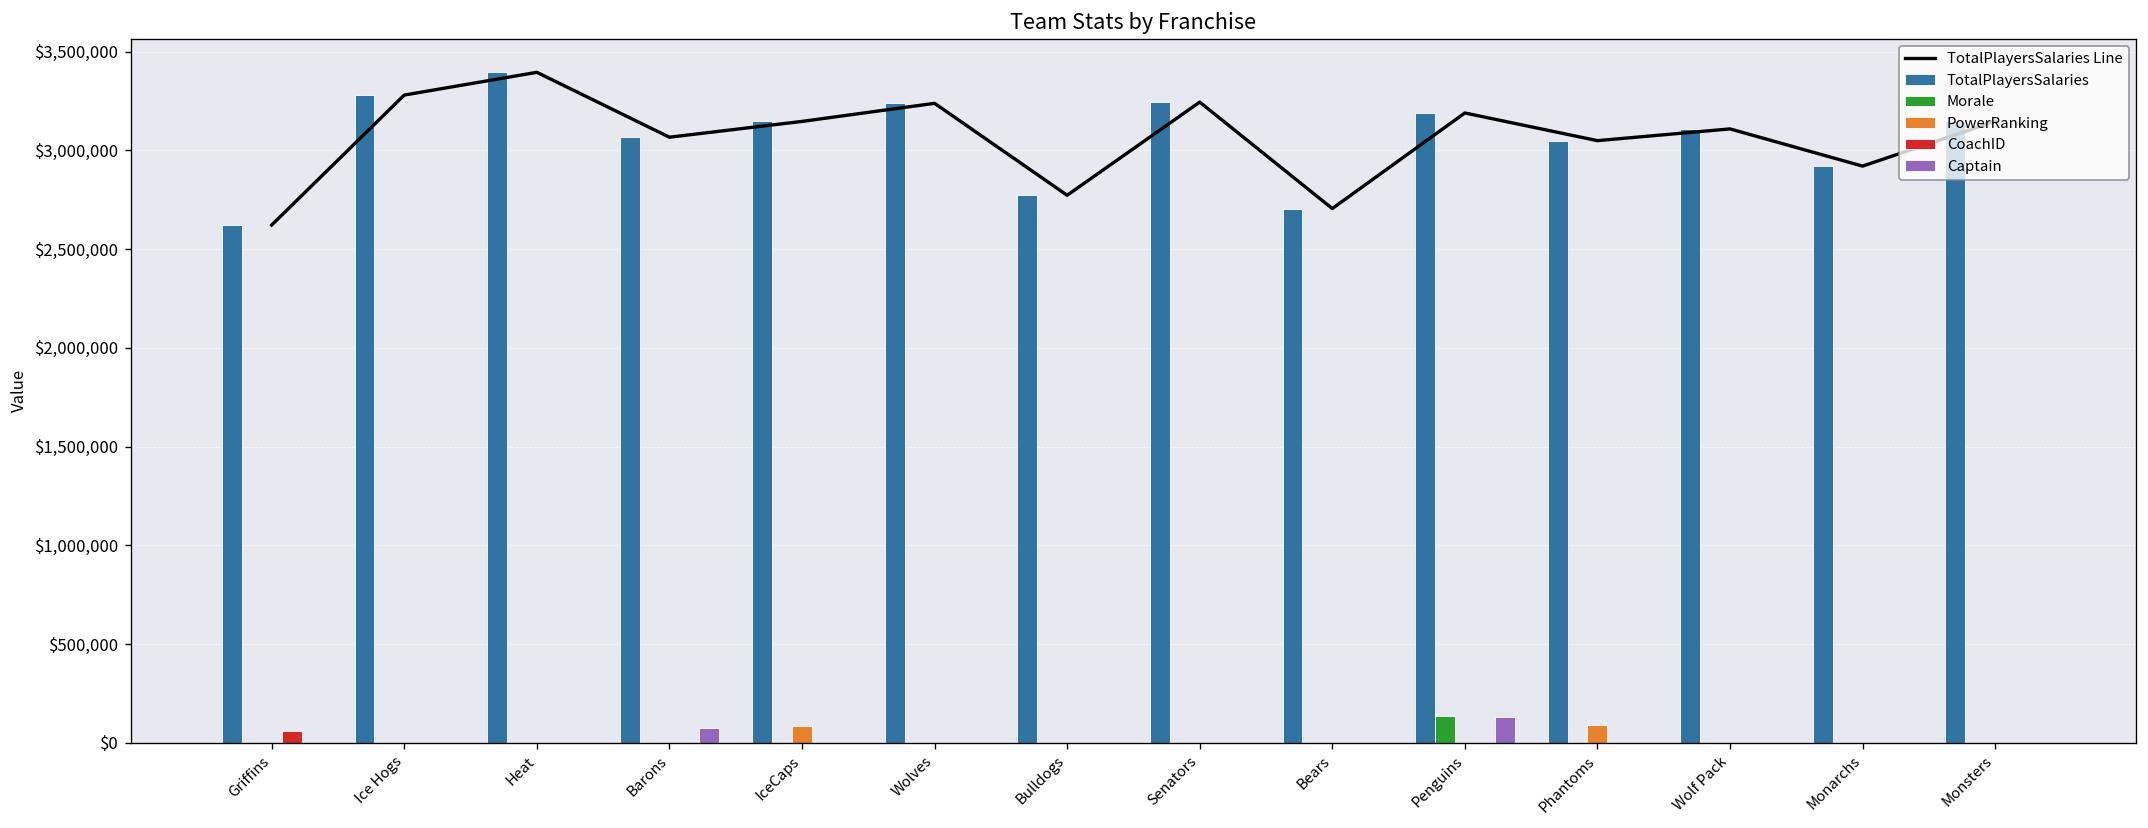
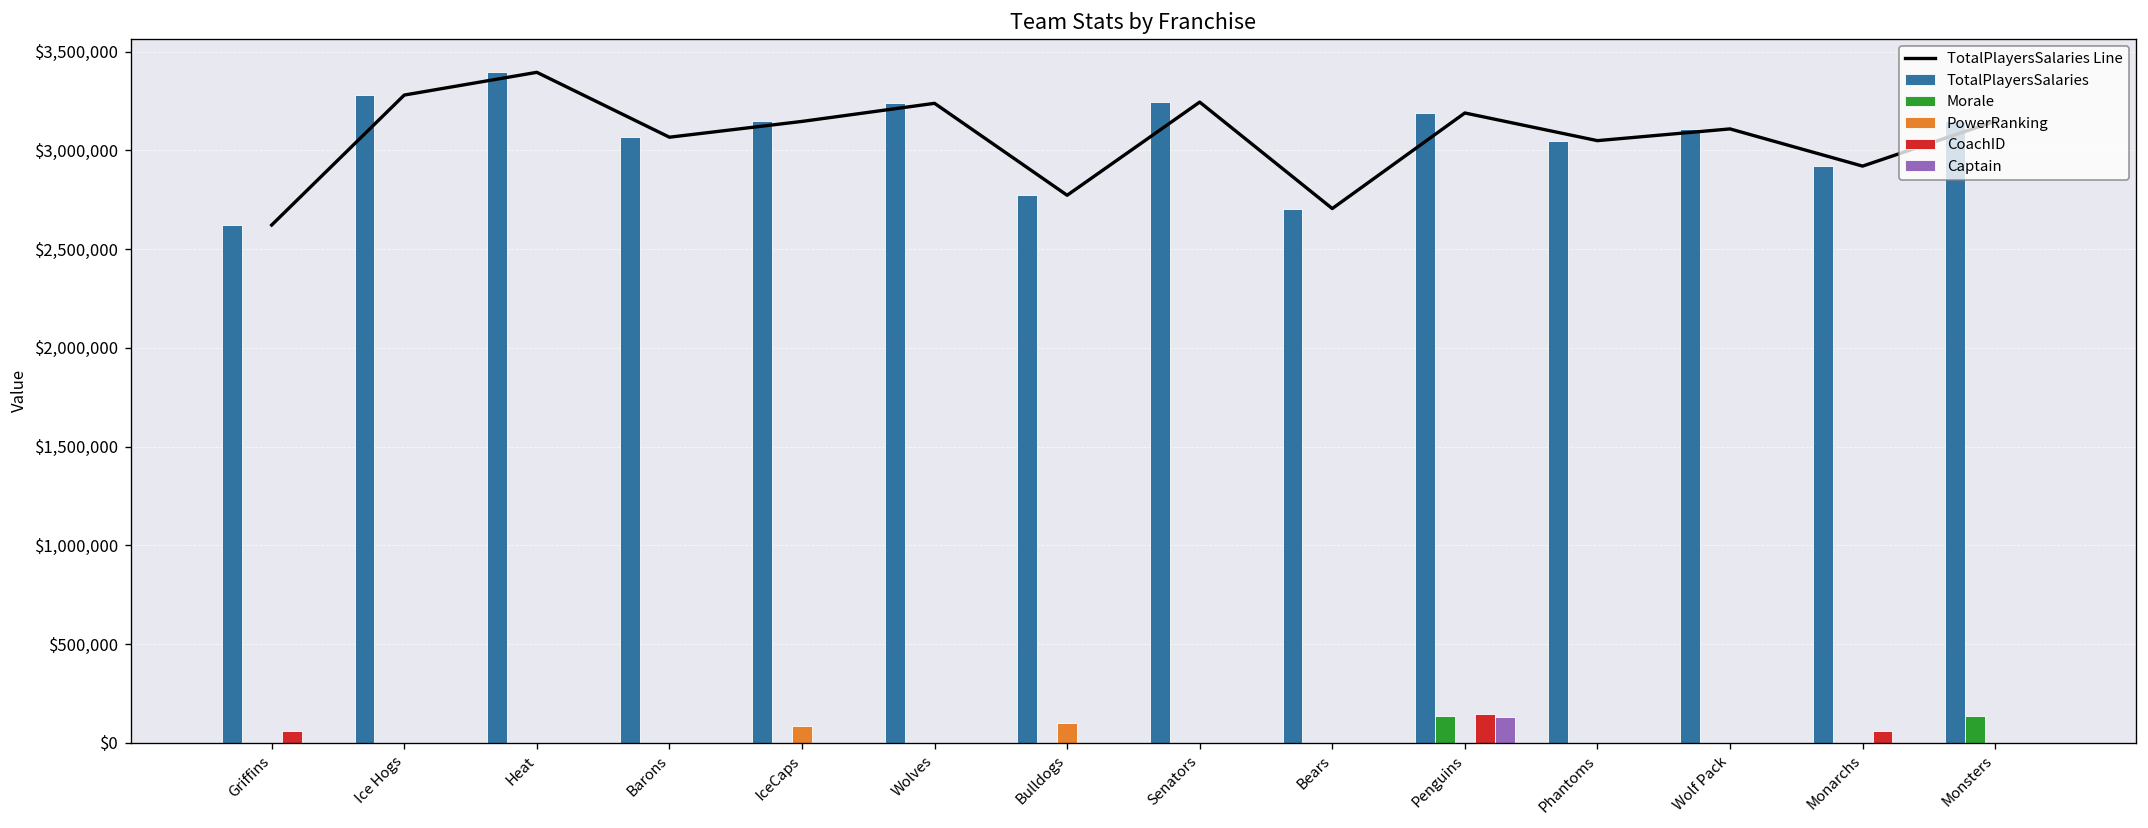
  {
    "TotalPlayersSalaries": {
      "Griffins": "$2,620,000",
      "Ice Hogs": "$3,280,000",
      "Heat": "$3,400,000",
      "Barons": "$3,070,000",
      "IceCaps": "$3,150,000",
      "Wolves": "$3,240,000",
      "Bulldogs": "$2,770,000",
      "Senators": "$3,240,000",
      "Bears": "$2,710,000",
      "Penguins": "$3,190,000",
      "Phantoms": "$3,050,000",
      "Wolf Pack": "$3,110,000",
      "Monarchs": "$2,920,000"
    },
    "TotalPlayersSalaries Line": {
      "Griffins": "$2,620,000",
      "Ice Hogs": "$3,280,000",
      "Heat": "$3,400,000",
      "Barons": "$3,070,000",
      "IceCaps": "$3,150,000",
      "Wolves": "$3,240,000",
      "Bulldogs": "$2,770,000",
      "Senators": "$3,240,000",
      "Bears": "$2,710,000",
      "Penguins": "$3,190,000",
      "Phantoms": "$3,050,000",
      "Wolf Pack": "$3,110,000",
      "Monarchs": "$2,920,000"
    },
    "Morale": {
      "Penguins": "$140,000",
-     "Monsters": "$0"
+     "Monsters": "$130,000"
    },
    "PowerRanking": {
      "IceCaps": "$80,000",
-     "Bulldogs": "$0",
-     "Phantoms": "$90,000"
+     "Bulldogs": "$100,000",
+     "Phantoms": "$0"
    },
    "CoachID": {
      "Griffins": "$60,000",
-     "Penguins": "$0",
-     "Monarchs": "$0"
+     "Penguins": "$150,000",
+     "Monarchs": "$60,000"
    },
    "Captain": {
      "Ice Hogs": "$0",
      "Heat": "$0",
-     "Barons": "$70,000",
+     "Barons": "$0",
      "IceCaps": "$0",
      "Wolves": "$0",
      "Bulldogs": "$0",
      "Senators": "$0",
      "Penguins": "$130,000",
      "Phantoms": "$0",
      "Wolf Pack": "$0",
      "Monarchs": "$0",
      "Monsters": "$0"
    }
  }
